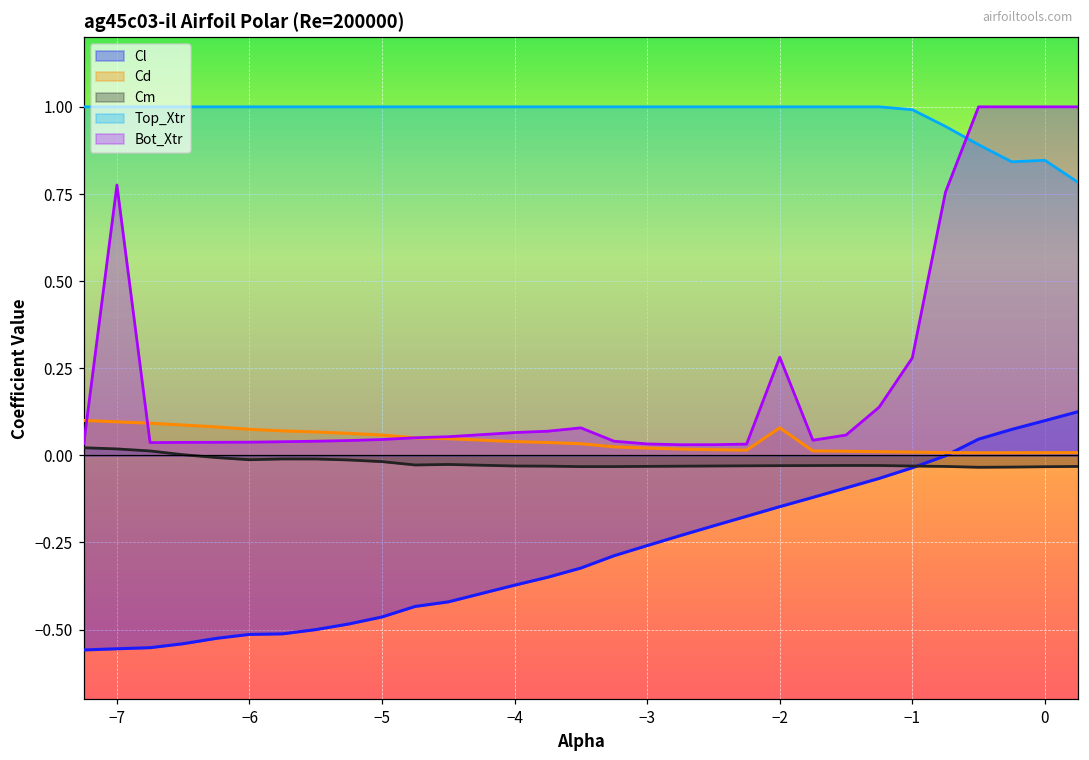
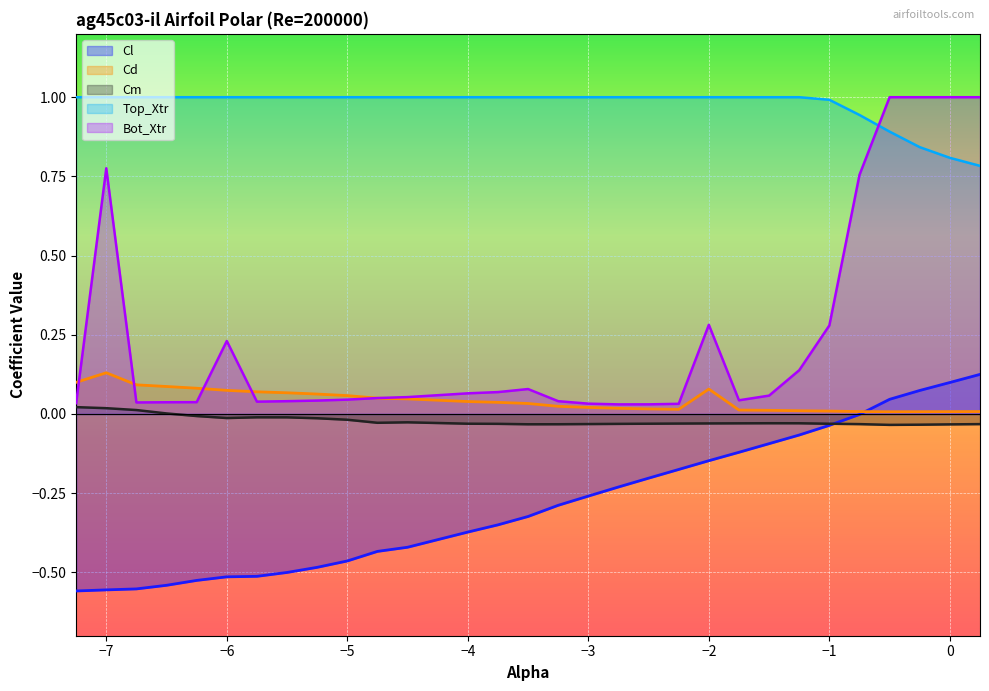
  {
    "Cd": {
-     "−7": 0.10,
+     "−7": 0.13,
      "−6": 0.07,
      "−5": 0.06,
      "−4": 0.04,
      "−3": 0.02,
      "−2": 0.08,
      "−1": 0.01
    },
    "Top_Xtr": {
      "−6": 1.00,
      "−5": 1.00,
      "−4": 1.00,
      "−3": 1.00,
      "−2": 1.00,
      "−1": 0.99,
-     "0": 0.85
+     "0": 0.81
    },
    "Bot_Xtr": {
      "−7": 0.78,
-     "−6": 0.04,
+     "−6": 0.23,
      "−5": 0.05,
      "−4": 0.07,
      "−3": 0.03,
      "−2": 0.28,
      "−1": 0.28,
      "0": 1.00
    }
  }
